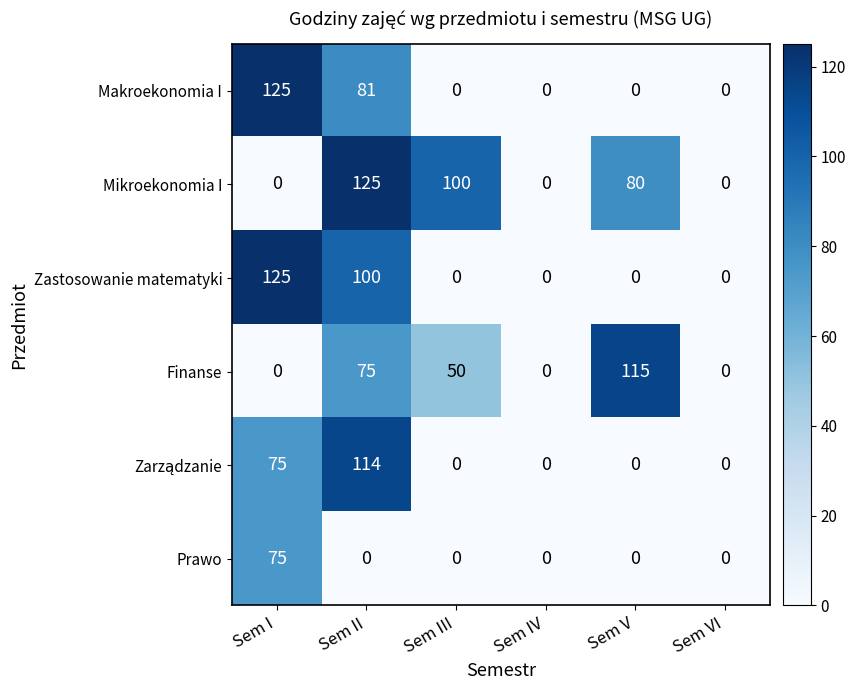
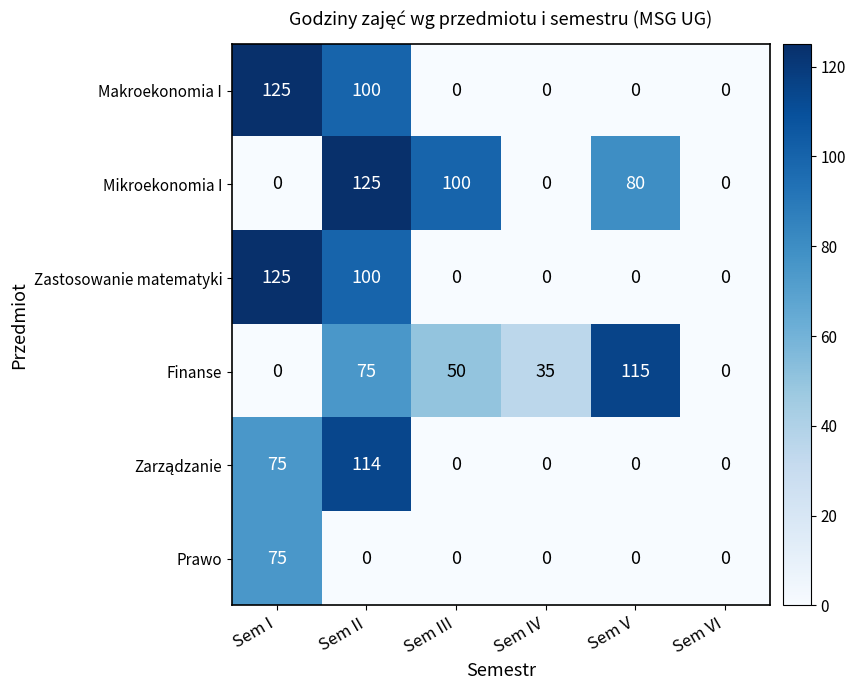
  {
    "Makroekonomia I": {
      "Sem I": 125,
-     "Sem II": 81,
+     "Sem II": 100,
      "Sem III": 0,
      "Sem IV": 0,
      "Sem V": 0,
      "Sem VI": 0
    },
    "Mikroekonomia I": {
      "Sem I": 0,
      "Sem II": 125,
      "Sem III": 100,
      "Sem IV": 0,
      "Sem V": 80,
      "Sem VI": 0
    },
    "Zastosowanie matematyki": {
      "Sem I": 125,
      "Sem II": 100,
      "Sem III": 0,
      "Sem IV": 0,
      "Sem V": 0,
      "Sem VI": 0
    },
    "Finanse": {
      "Sem I": 0,
      "Sem II": 75,
      "Sem III": 50,
-     "Sem IV": 0,
+     "Sem IV": 35,
      "Sem V": 115,
      "Sem VI": 0
    },
    "Zarządzanie": {
      "Sem I": 75,
      "Sem II": 114,
      "Sem III": 0,
      "Sem IV": 0,
      "Sem V": 0,
      "Sem VI": 0
    },
    "Prawo": {
      "Sem I": 75,
      "Sem II": 0,
      "Sem III": 0,
      "Sem IV": 0,
      "Sem V": 0,
      "Sem VI": 0
    }
  }
